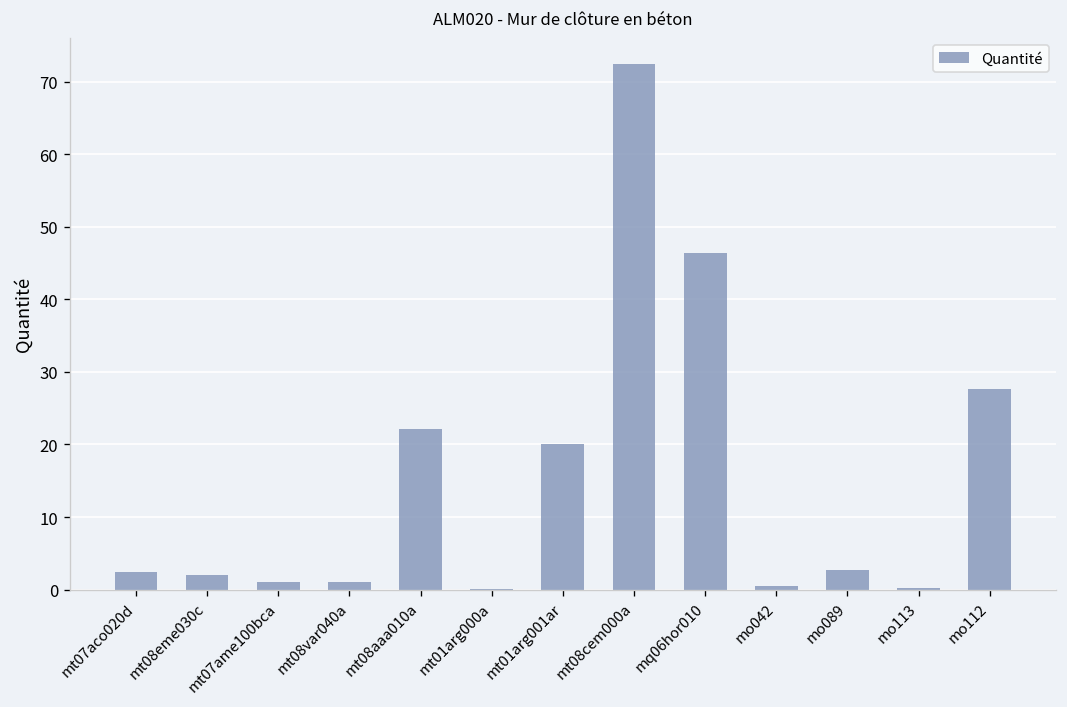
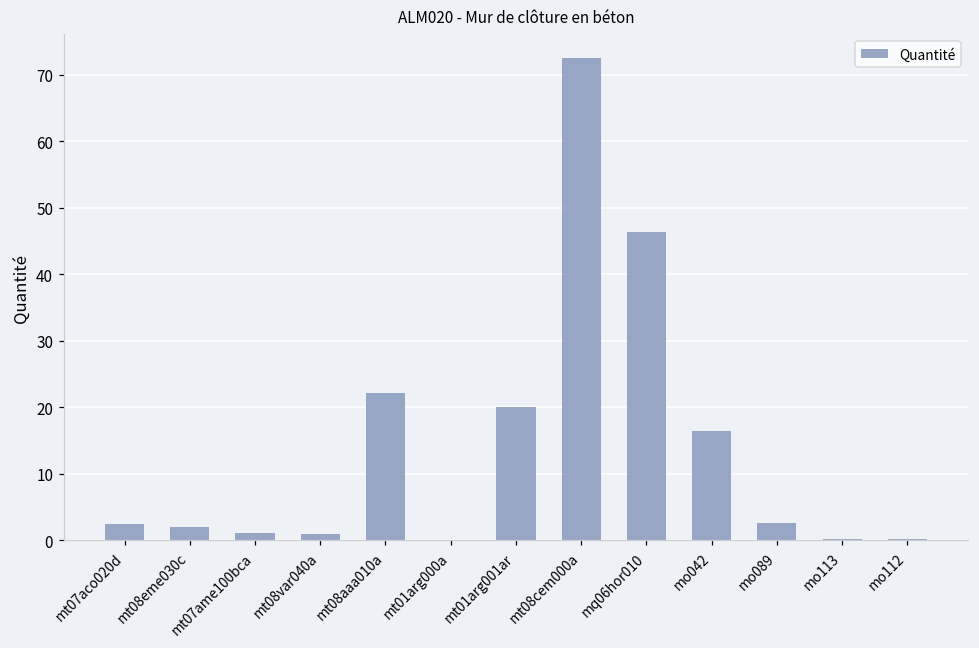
  {
    "mt07aco020d": 2,
    "mt08eme030c": 2,
    "mt07ame100bca": 1,
    "mt08var040a": 1,
    "mt08aaa010a": 22,
    "mt01arg001ar": 20,
    "mt08cem000a": 72,
    "mq06hor010": 46,
-   "mo042": 0,
+   "mo042": 16,
    "mo089": 3,
-   "mo112": 28
+   "mo112": 0
  }
